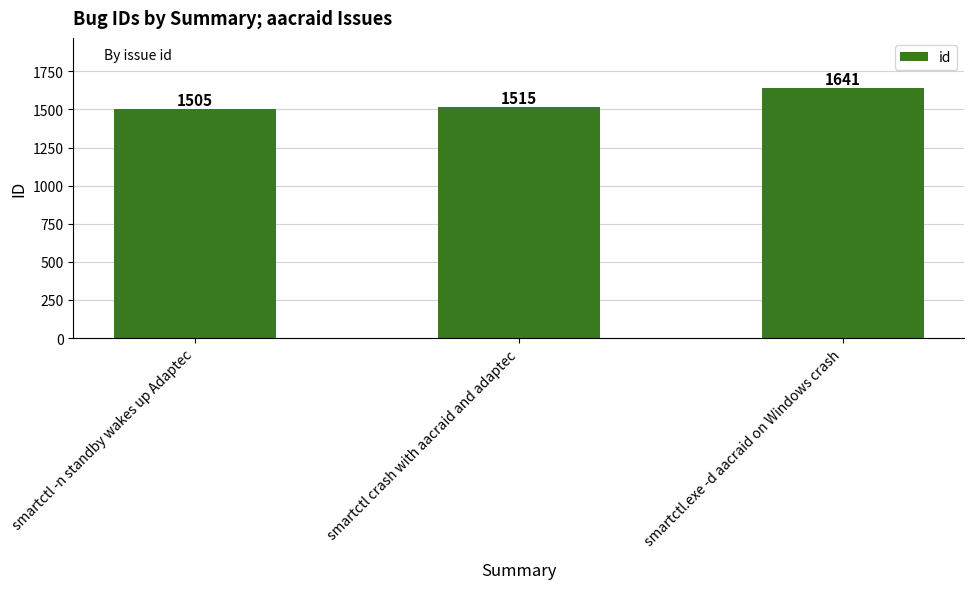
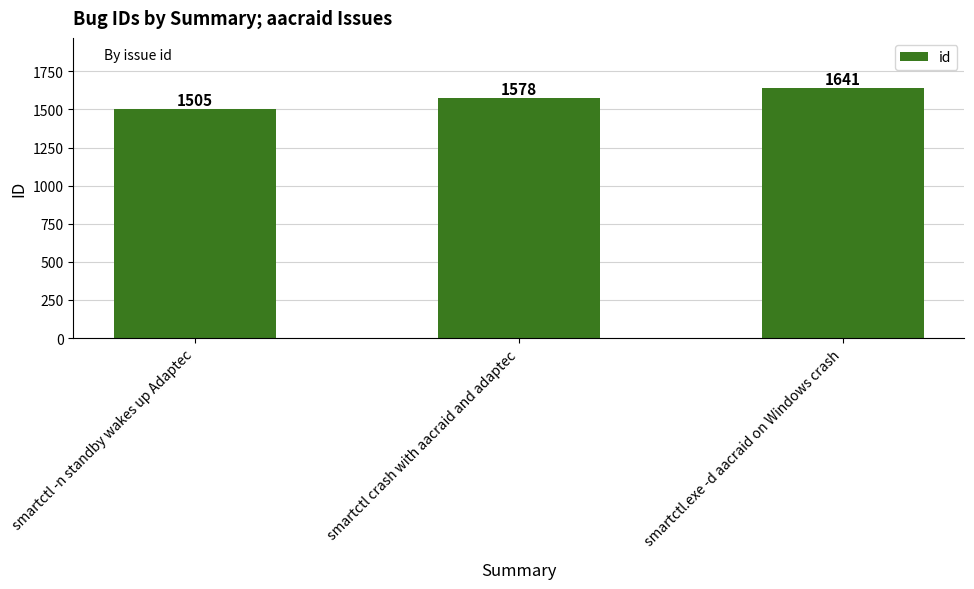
  {
    "smartctl -n standby wakes up Adaptec": 1505,
-   "smartctl crash with aacraid and adaptec": 1515,
+   "smartctl crash with aacraid and adaptec": 1578,
    "smartctl.exe -d aacraid on Windows crash": 1641
  }
